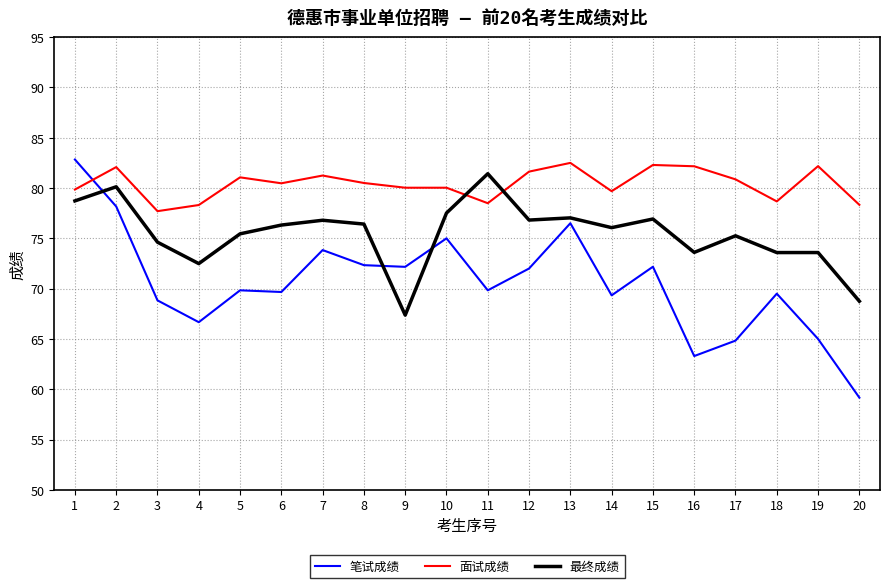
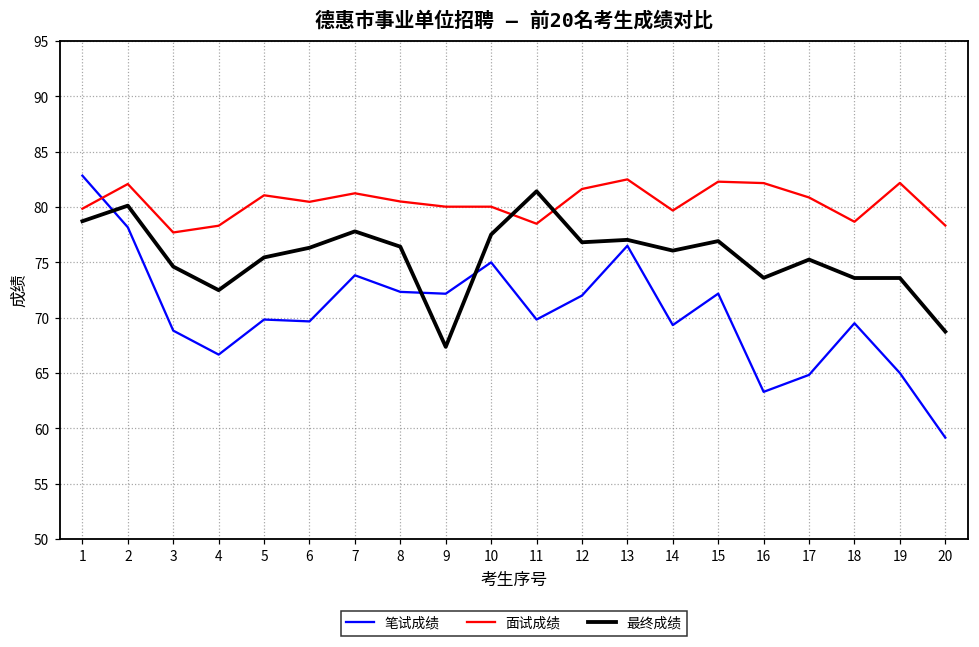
  {
    "笔试成绩": {
      "1": 82.8,
      "2": 78.2,
      "3": 68.8,
      "4": 66.7,
      "5": 69.8,
      "6": 69.7,
      "7": 73.8,
      "8": 72.3,
      "9": 72.2,
      "10": 75.0,
      "11": 69.8,
      "12": 72.0,
      "13": 76.5,
      "14": 69.3,
      "15": 72.2,
      "16": 63.3,
      "17": 64.8,
      "18": 69.5,
      "19": 65.0,
      "20": 59.2
    },
    "面试成绩": {
      "1": 79.9,
      "2": 82.1,
      "3": 77.7,
      "4": 78.3,
      "5": 81.1,
      "6": 80.5,
      "7": 81.2,
      "8": 80.5,
      "9": 80.0,
      "10": 80.0,
      "11": 78.5,
      "12": 81.6,
      "13": 82.5,
      "14": 79.7,
      "15": 82.3,
      "16": 82.2,
      "17": 80.9,
      "18": 78.7,
      "19": 82.2,
      "20": 78.3
    },
    "最终成绩": {
      "1": 78.7,
      "2": 80.1,
      "3": 74.6,
      "4": 72.5,
      "5": 75.4,
      "6": 76.3,
-     "7": 76.8,
+     "7": 77.8,
      "8": 76.4,
      "9": 67.4,
      "10": 77.5,
      "11": 81.4,
      "12": 76.8,
      "13": 77.0,
      "14": 76.1,
      "15": 76.9,
      "16": 73.6,
      "17": 75.3,
      "18": 73.6,
      "19": 73.6,
      "20": 68.7
    }
  }
